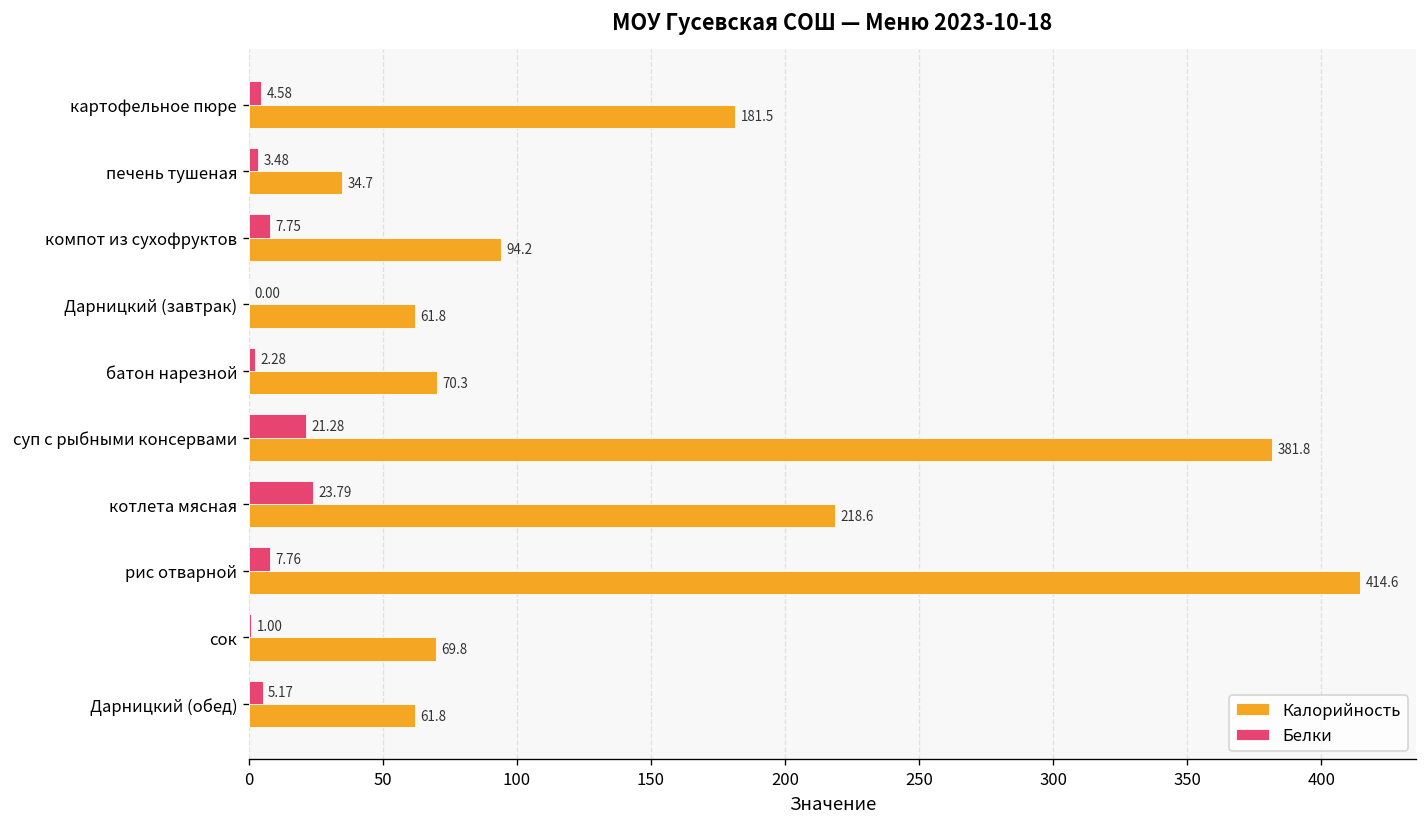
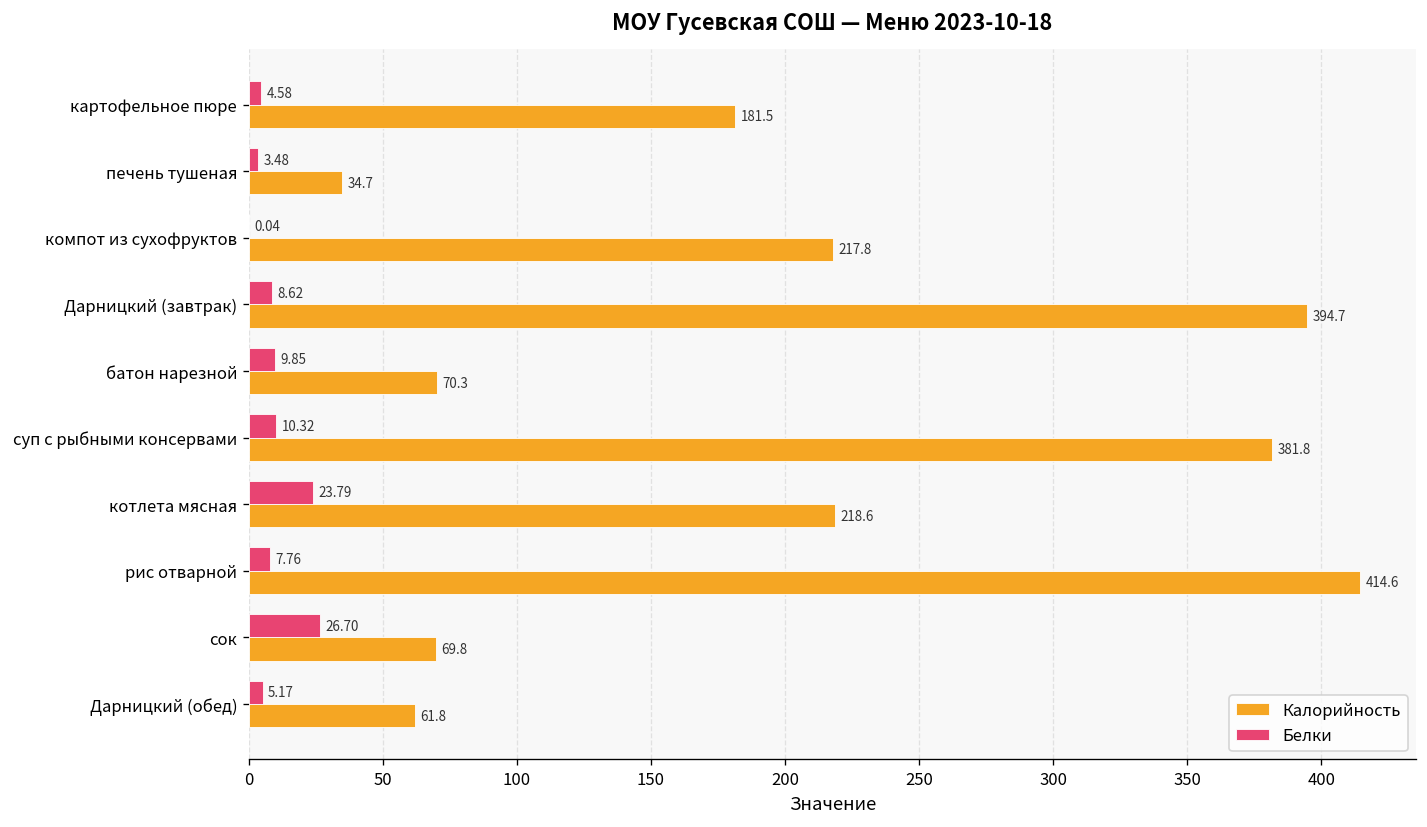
  {
    "Калорийность": {
      "картофельное пюре": 181.5,
      "печень тушеная": 34.7,
-     "компот из сухофруктов": 94.2,
-     "Дарницкий (завтрак)": 61.8,
+     "компот из сухофруктов": 217.8,
+     "Дарницкий (завтрак)": 394.7,
      "батон нарезной": 70.3,
      "суп с рыбными консервами": 381.8,
      "котлета мясная": 218.6,
      "рис отварной": 414.6,
      "сок": 69.8,
      "Дарницкий (обед)": 61.8
    },
    "Белки": {
      "картофельное пюре": 4.58,
      "печень тушеная": 3.48,
-     "компот из сухофруктов": 7.75,
-     "Дарницкий (завтрак)": 0.00,
-     "батон нарезной": 2.28,
-     "суп с рыбными консервами": 21.28,
+     "компот из сухофруктов": 0.04,
+     "Дарницкий (завтрак)": 8.62,
+     "батон нарезной": 9.85,
+     "суп с рыбными консервами": 10.32,
      "котлета мясная": 23.79,
      "рис отварной": 7.76,
-     "сок": 1.00,
+     "сок": 26.70,
      "Дарницкий (обед)": 5.17
    }
  }
